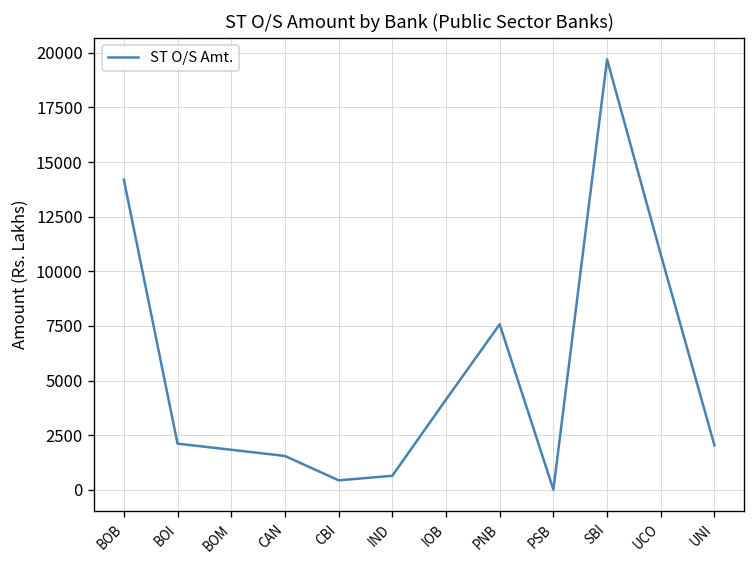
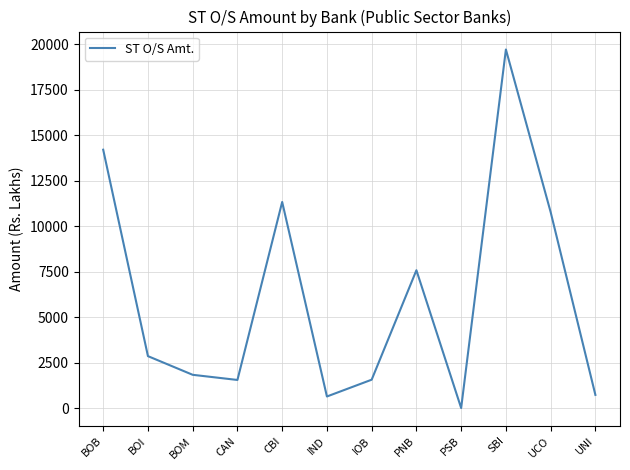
  {
    "BOB": 14200,
-   "BOI": 2100,
+   "BOI": 2900,
    "BOM": 1800,
    "CAN": 1500,
-   "CBI": 400,
+   "CBI": 11300,
    "IND": 600,
-   "IOB": 4100,
+   "IOB": 1600,
    "PNB": 7600,
    "PSB": 0,
    "SBI": 19700,
    "UCO": 10800,
-   "UNI": 2000
+   "UNI": 700
  }
